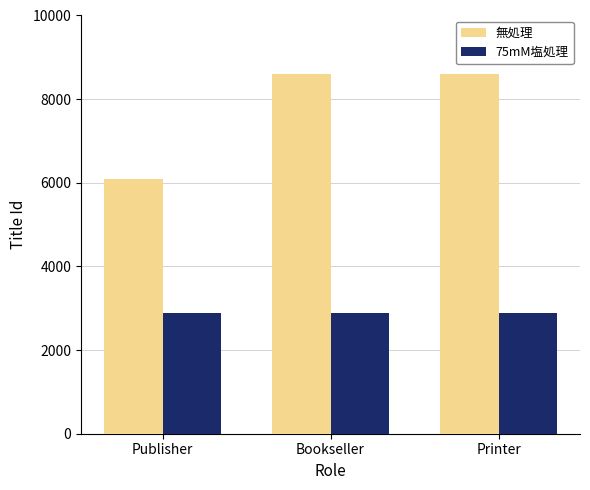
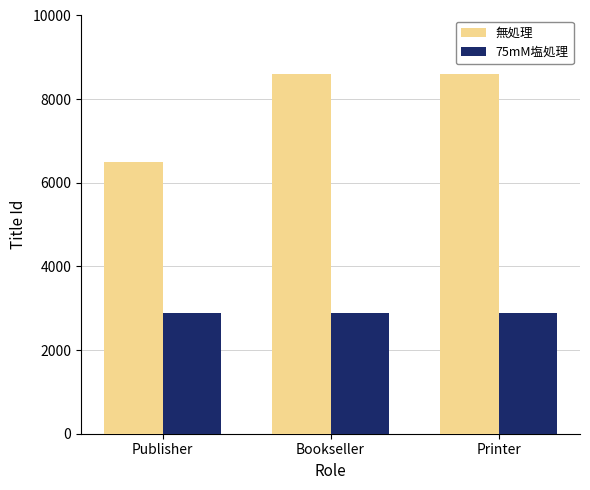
  {
    "無処理": {
-     "Publisher": 6100,
+     "Publisher": 6500,
      "Bookseller": 8600,
      "Printer": 8600
    },
    "75mM塩処理": {
      "Publisher": 2900,
      "Bookseller": 2900,
      "Printer": 2900
    }
  }
